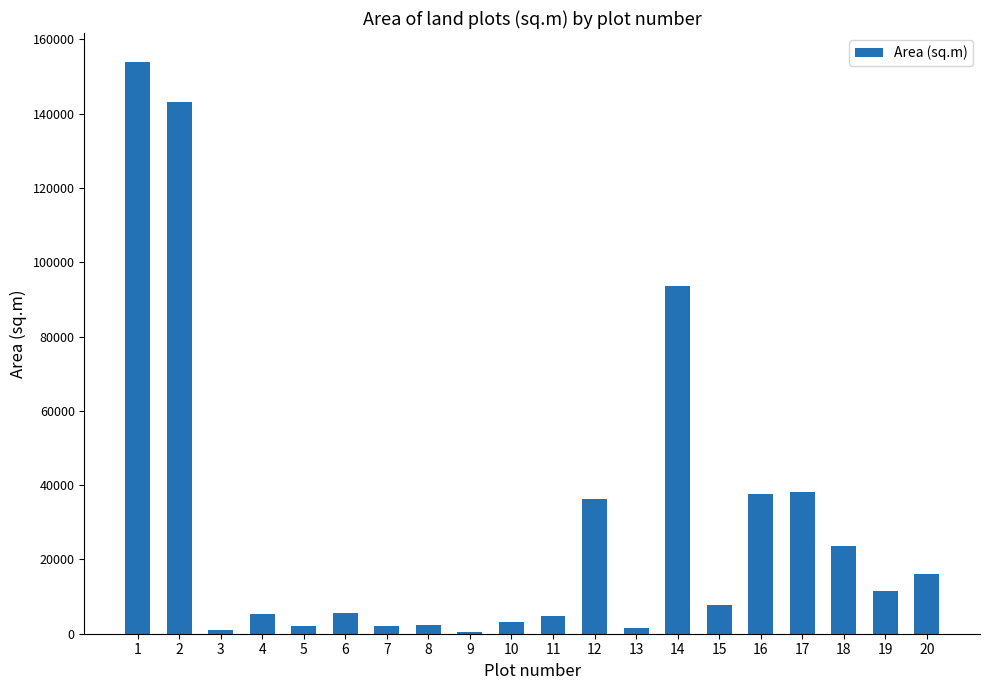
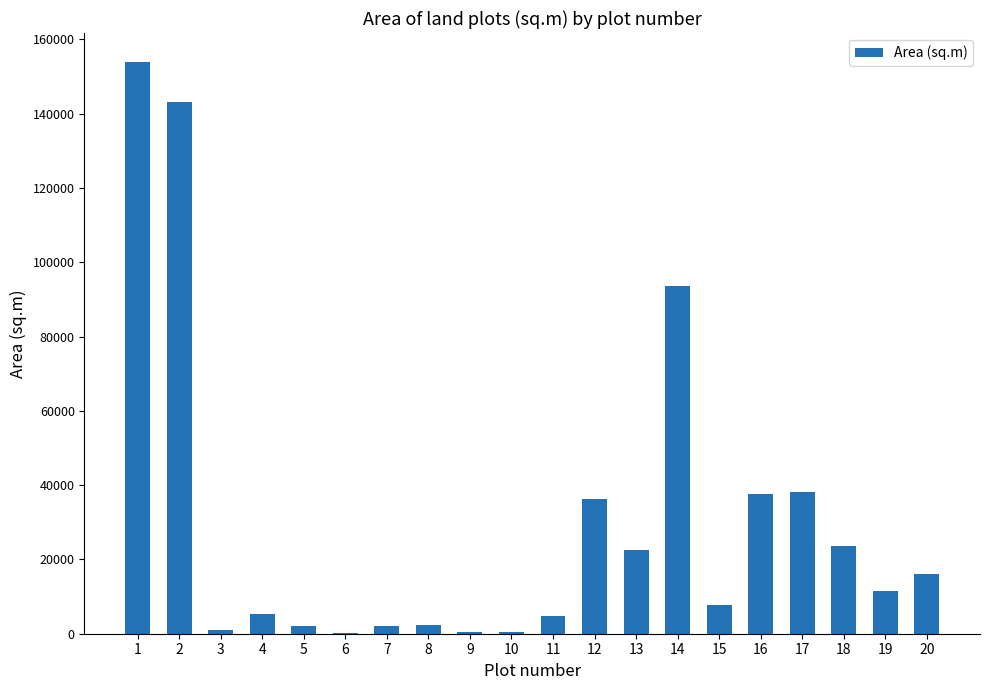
  {
    "1": 154000,
    "2": 143000,
    "3": 1000,
    "4": 5000,
    "5": 2000,
-   "6": 6000,
+   "6": 0,
    "7": 2000,
    "8": 2000,
-   "10": 3000,
+   "10": 0,
    "11": 5000,
    "12": 36000,
-   "13": 1000,
+   "13": 23000,
    "14": 94000,
    "15": 8000,
    "16": 38000,
    "17": 38000,
    "18": 24000,
    "19": 12000,
    "20": 16000
  }
